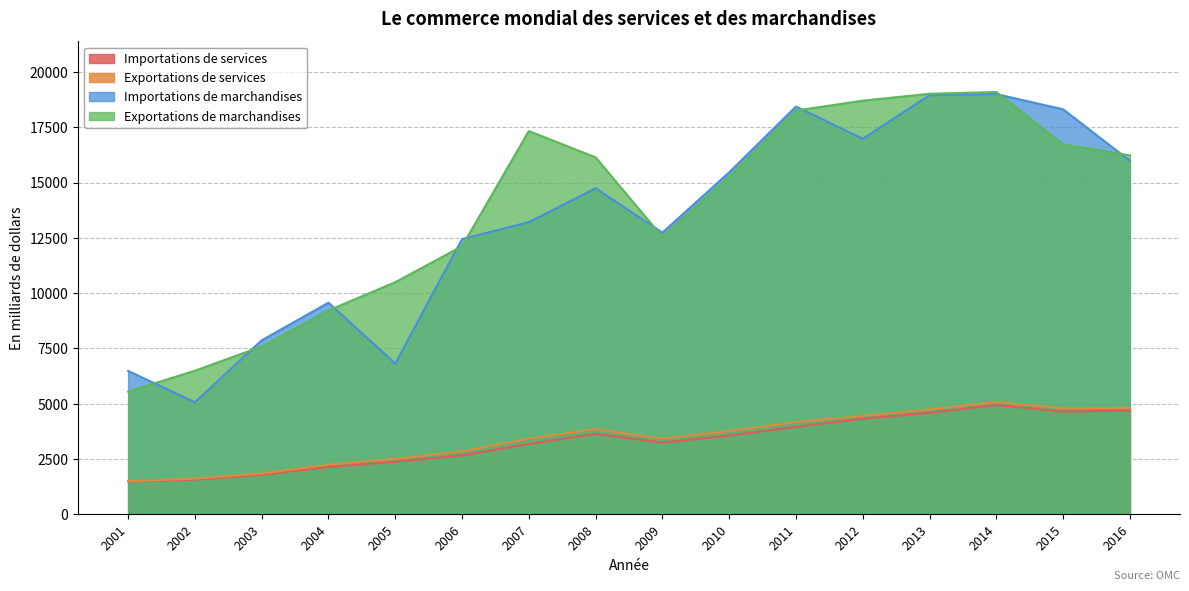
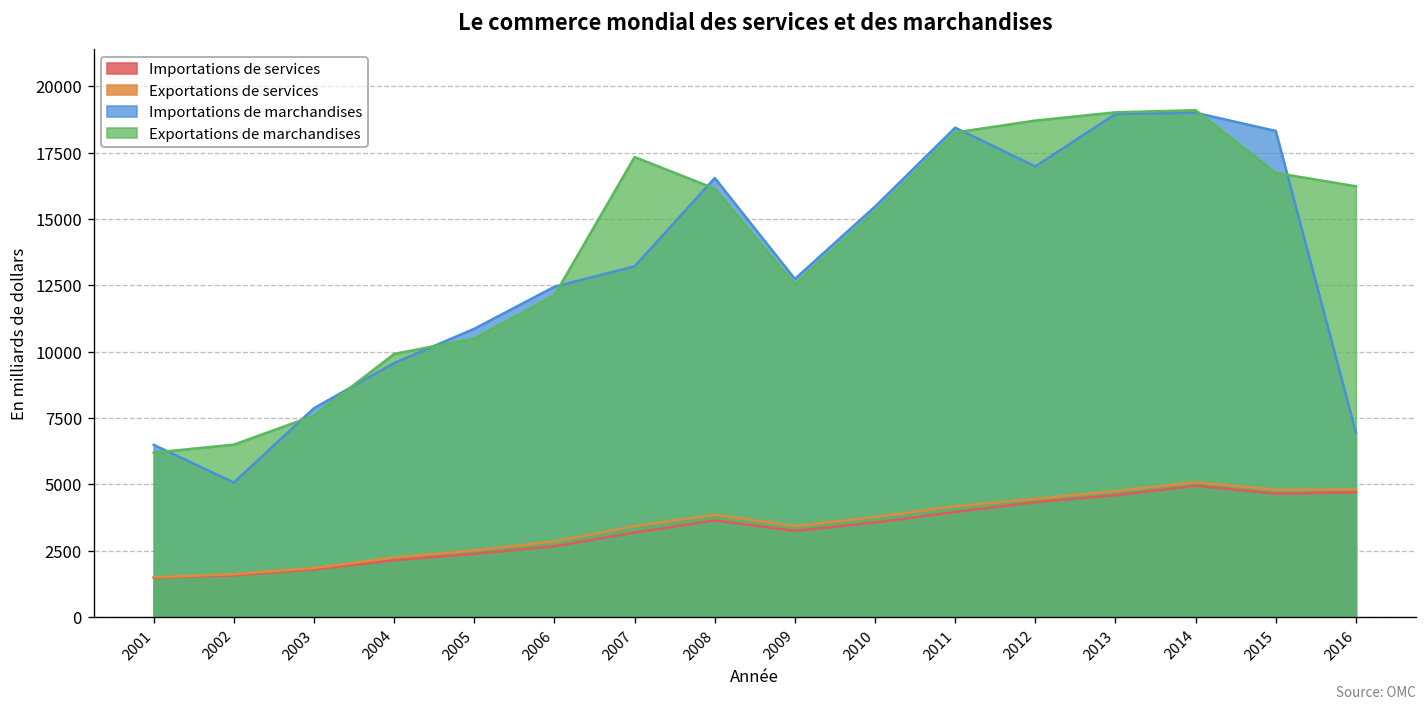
  {
    "Importations de marchandises": {
      "2001": 6500,
      "2002": 5100,
      "2003": 7900,
      "2004": 9600,
-     "2005": 6800,
+     "2005": 10900,
      "2006": 12400,
      "2007": 13200,
-     "2008": 14700,
+     "2008": 16500,
      "2009": 12700,
      "2010": 15500,
      "2011": 18400,
      "2012": 17000,
      "2015": 18300,
-     "2016": 16000
+     "2016": 7000
    },
    "Exportations de marchandises": {
-     "2001": 5500,
+     "2001": 6200,
      "2002": 6500,
      "2003": 7600,
-     "2004": 9200,
+     "2004": 9900,
      "2005": 10500,
      "2006": 12100,
      "2007": 17300,
      "2008": 16100,
      "2009": 12500,
      "2010": 15300,
      "2011": 18300,
      "2012": 18700,
      "2015": 16700,
      "2016": 16200
    }
  }
